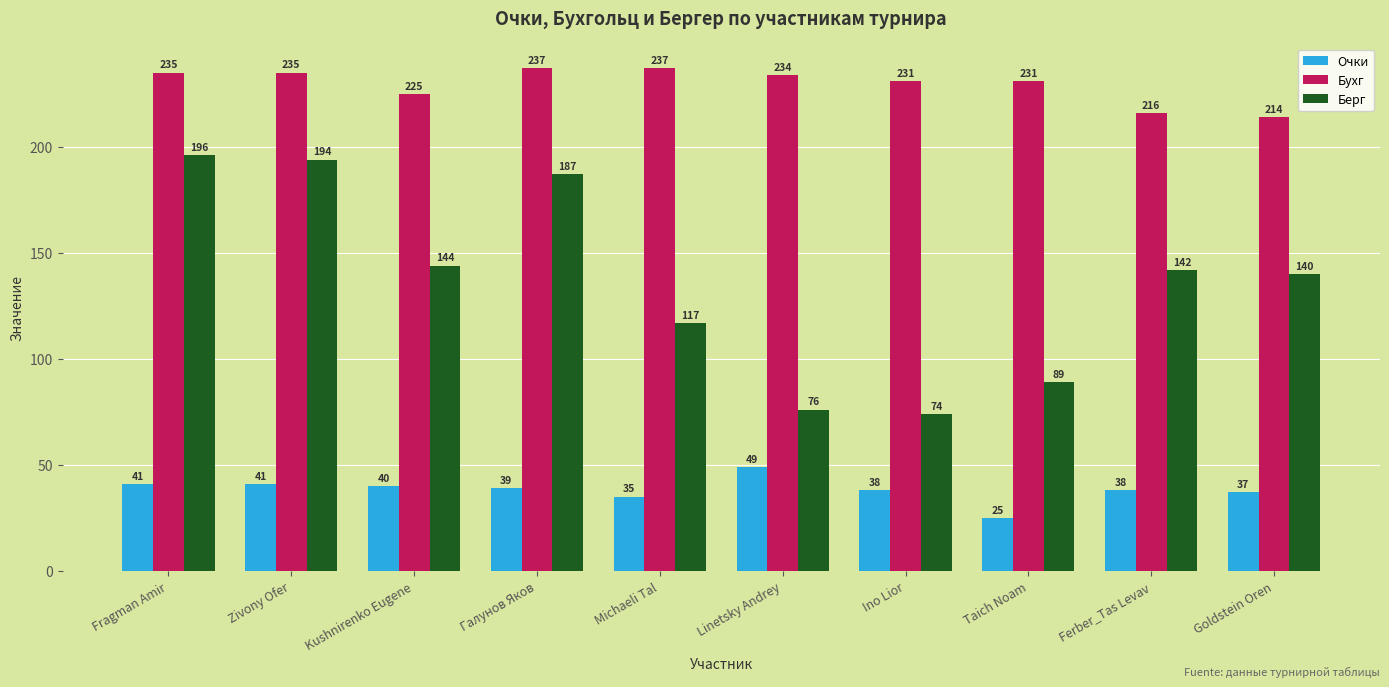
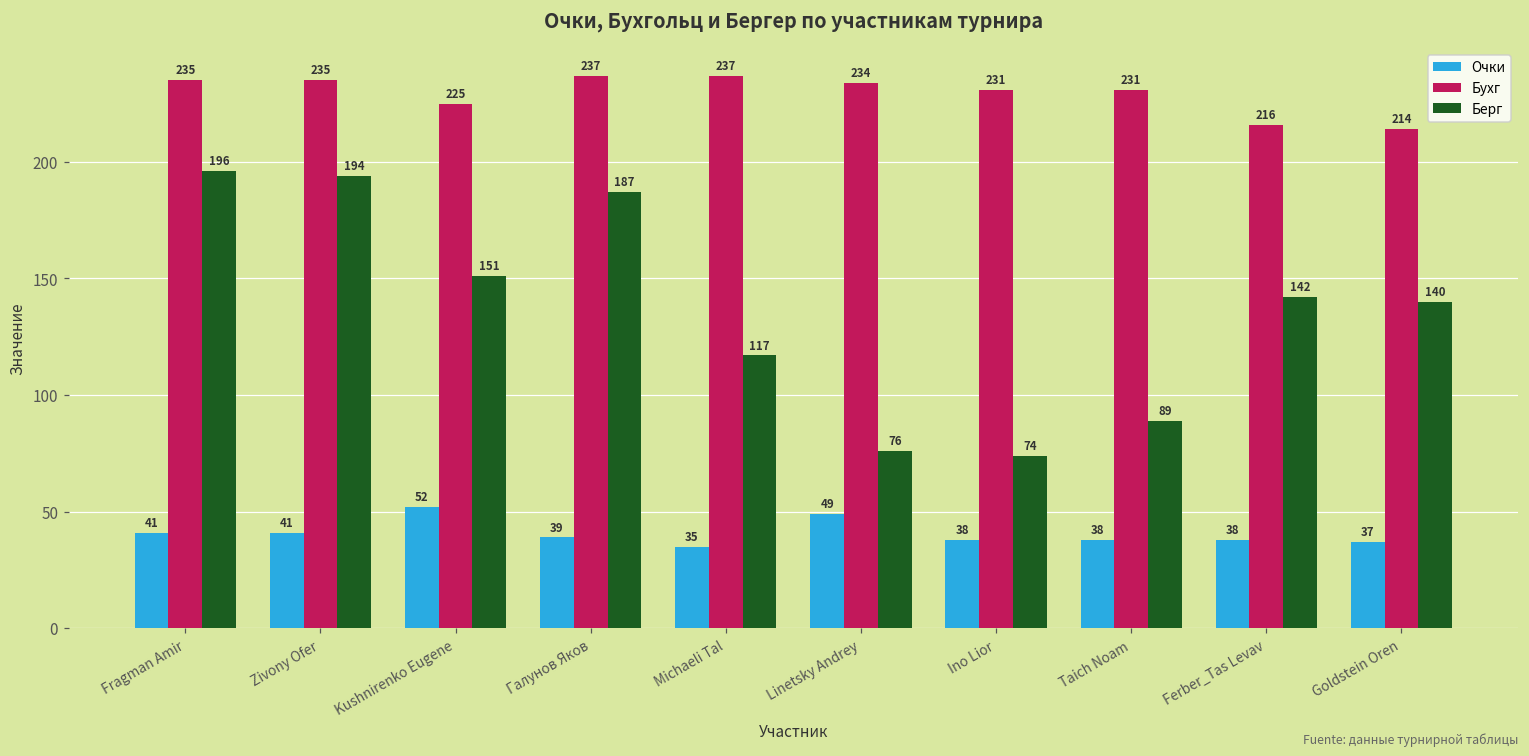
  {
    "Очки": {
      "Fragman Amir": 41,
      "Zivony Ofer": 41,
-     "Kushnirenko Eugene": 40,
+     "Kushnirenko Eugene": 52,
      "Галунов Яков": 39,
      "Michaeli Tal": 35,
      "Linetsky Andrey": 49,
      "Ino Lior": 38,
-     "Taich Noam": 25,
+     "Taich Noam": 38,
      "Ferber_Tas Levav": 38,
      "Goldstein Oren": 37
    },
    "Бухг": {
      "Fragman Amir": 235,
      "Zivony Ofer": 235,
      "Kushnirenko Eugene": 225,
      "Галунов Яков": 237,
      "Michaeli Tal": 237,
      "Linetsky Andrey": 234,
      "Ino Lior": 231,
      "Taich Noam": 231,
      "Ferber_Tas Levav": 216,
      "Goldstein Oren": 214
    },
    "Берг": {
      "Fragman Amir": 196,
      "Zivony Ofer": 194,
-     "Kushnirenko Eugene": 144,
+     "Kushnirenko Eugene": 151,
      "Галунов Яков": 187,
      "Michaeli Tal": 117,
      "Linetsky Andrey": 76,
      "Ino Lior": 74,
      "Taich Noam": 89,
      "Ferber_Tas Levav": 142,
      "Goldstein Oren": 140
    }
  }
